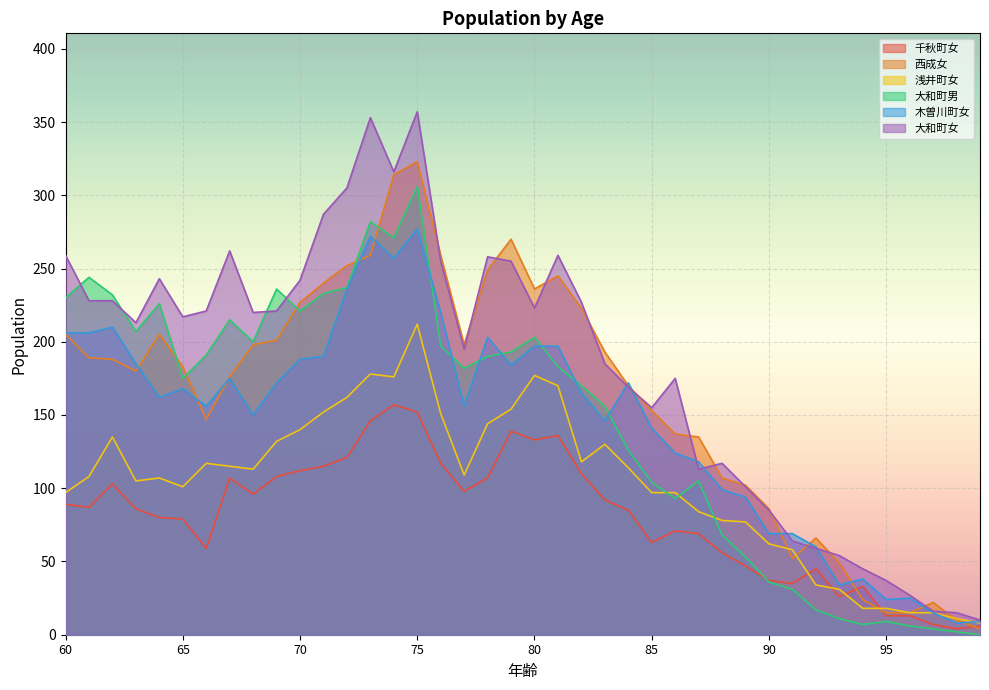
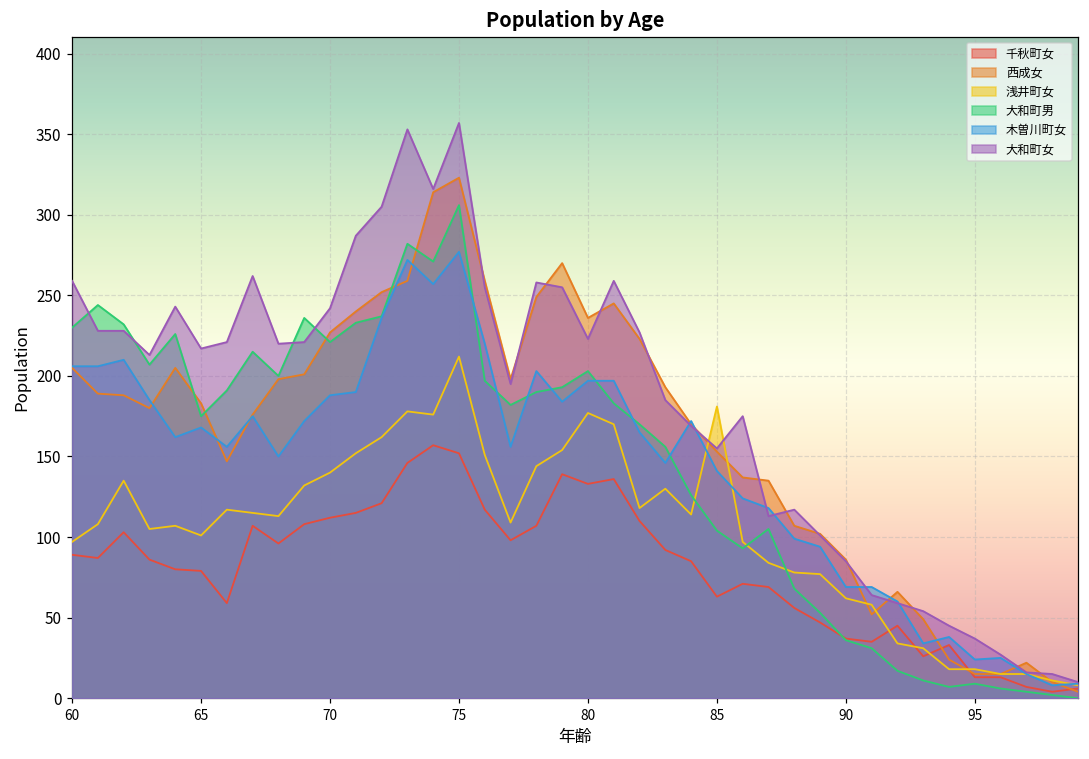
  {
    "浅井町女": {
      "60": 97,
      "65": 101,
      "70": 140,
      "75": 212,
      "80": 177,
-     "85": 97,
+     "85": 181,
      "90": 62,
      "95": 18
    },
    "大和町男": {
      "60": 230,
      "65": 175,
      "70": 221,
      "75": 306,
      "80": 203,
      "85": 104,
      "95": 9
    },
    "木曽川町女": {
      "65": 168,
      "70": 188,
      "75": 277,
      "80": 197,
      "85": 141,
      "90": 69,
      "95": 24
    },
    "大和町女": {
      "60": 259,
      "65": 217,
      "70": 242,
      "75": 357,
      "80": 223,
      "85": 155,
      "95": 37
    }
  }
